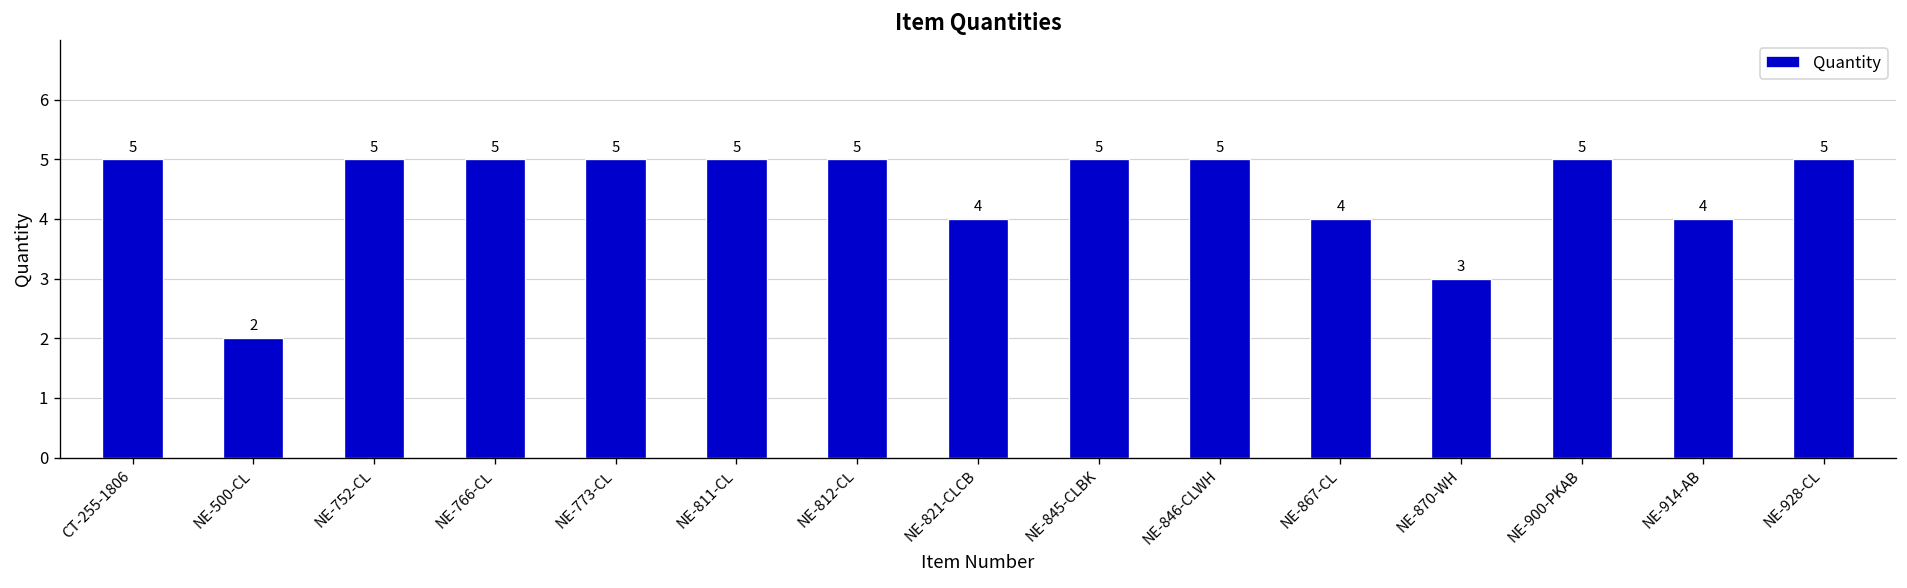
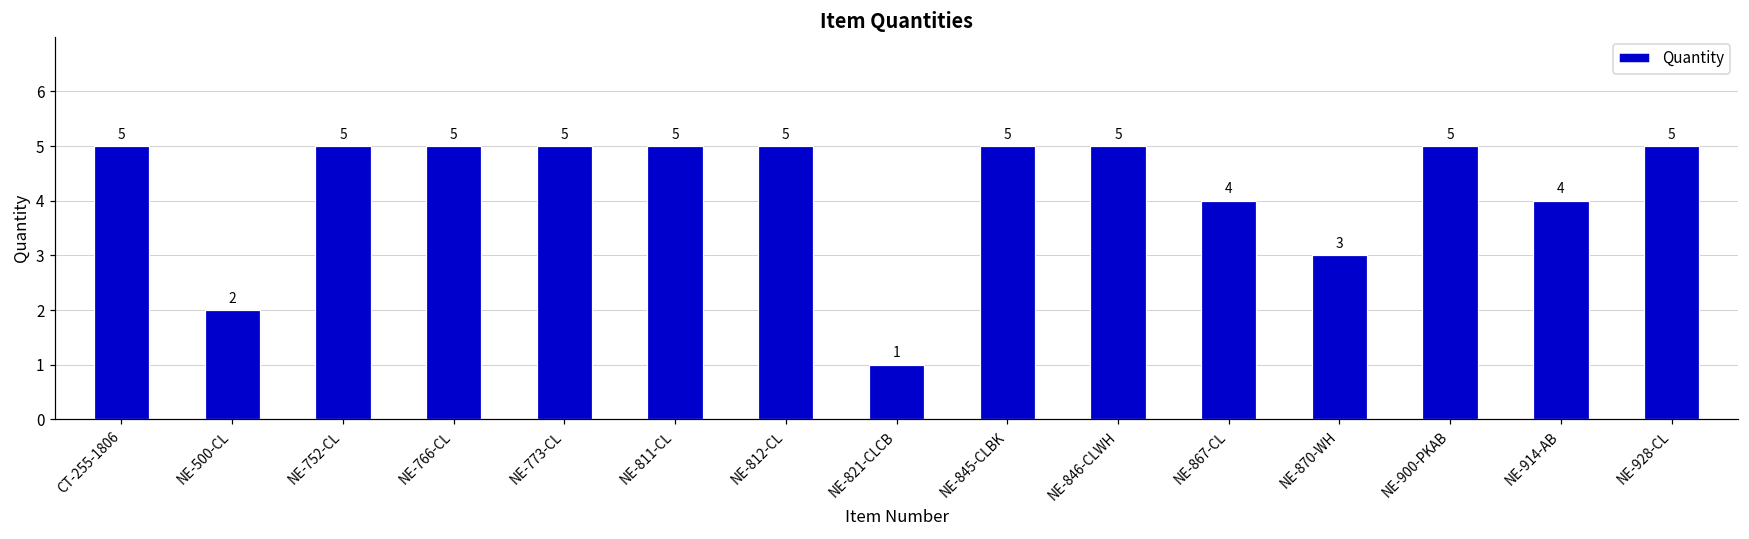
  {
    "CT-255-1806": 5,
    "NE-500-CL": 2,
    "NE-752-CL": 5,
    "NE-766-CL": 5,
    "NE-773-CL": 5,
    "NE-811-CL": 5,
    "NE-812-CL": 5,
-   "NE-821-CLCB": 4,
+   "NE-821-CLCB": 1,
    "NE-845-CLBK": 5,
    "NE-846-CLWH": 5,
    "NE-867-CL": 4,
    "NE-870-WH": 3,
    "NE-900-PKAB": 5,
    "NE-914-AB": 4,
    "NE-928-CL": 5
  }
